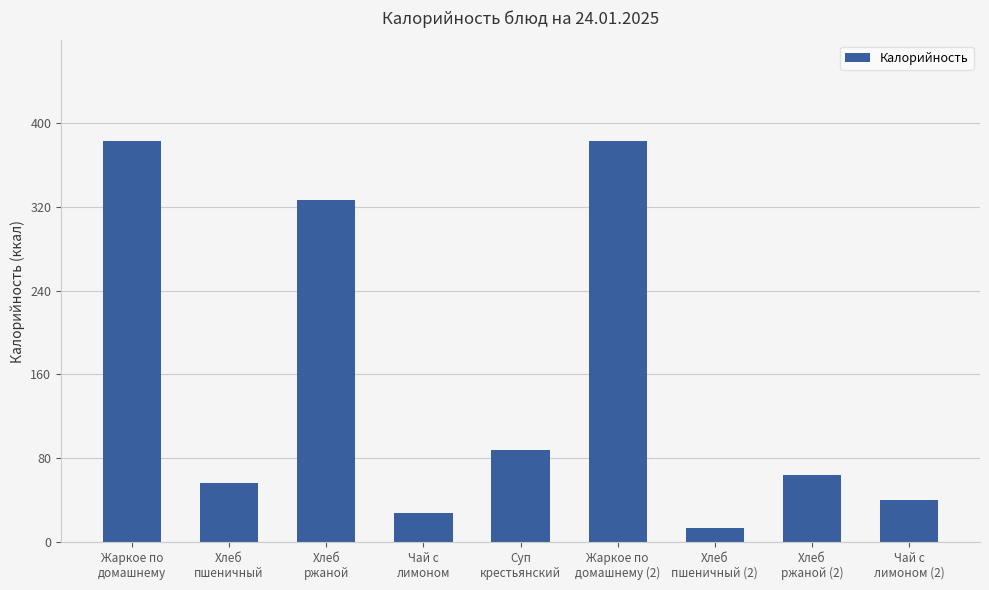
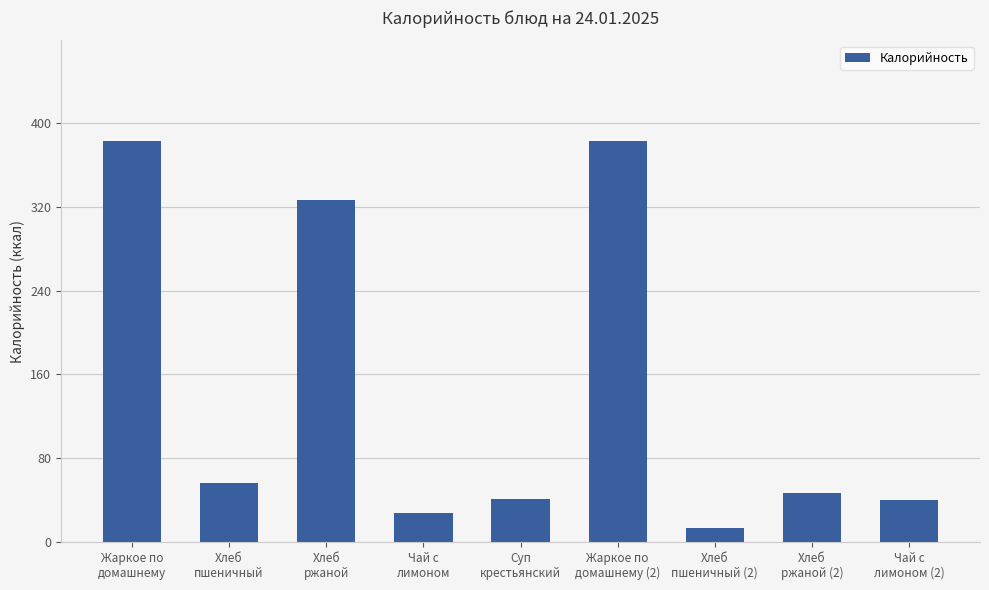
  {
    "Жаркое по домашнему": 383,
    "Хлеб пшеничный": 56,
    "Хлеб ржаной": 326,
    "Чай с лимоном": 28,
-   "Суп крестьянский": 88,
+   "Суп крестьянский": 41,
    "Жаркое по домашнему (2)": 383,
    "Хлеб пшеничный (2)": 13,
-   "Хлеб ржаной (2)": 64,
+   "Хлеб ржаной (2)": 47,
    "Чай с лимоном (2)": 40
  }
